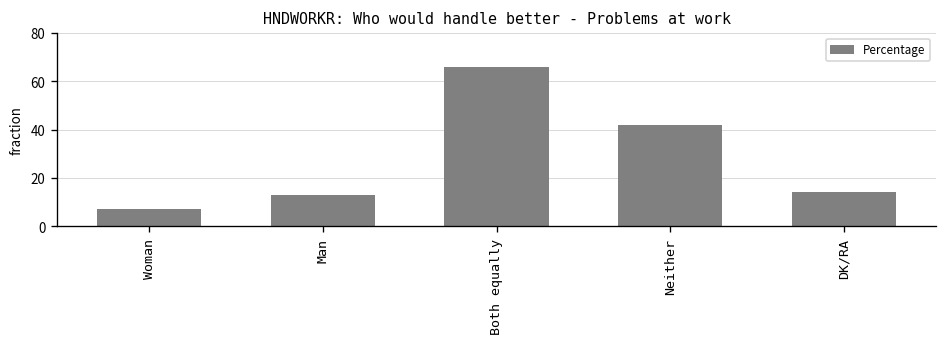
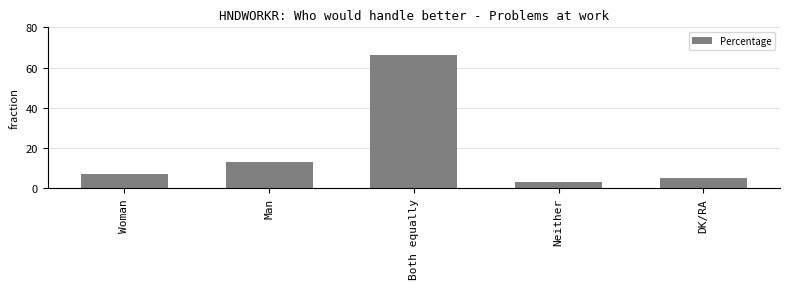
  {
    "Woman": 7,
    "Man": 13,
    "Both equally": 66,
-   "Neither": 42,
-   "DK/RA": 14
+   "Neither": 3,
+   "DK/RA": 5
  }
